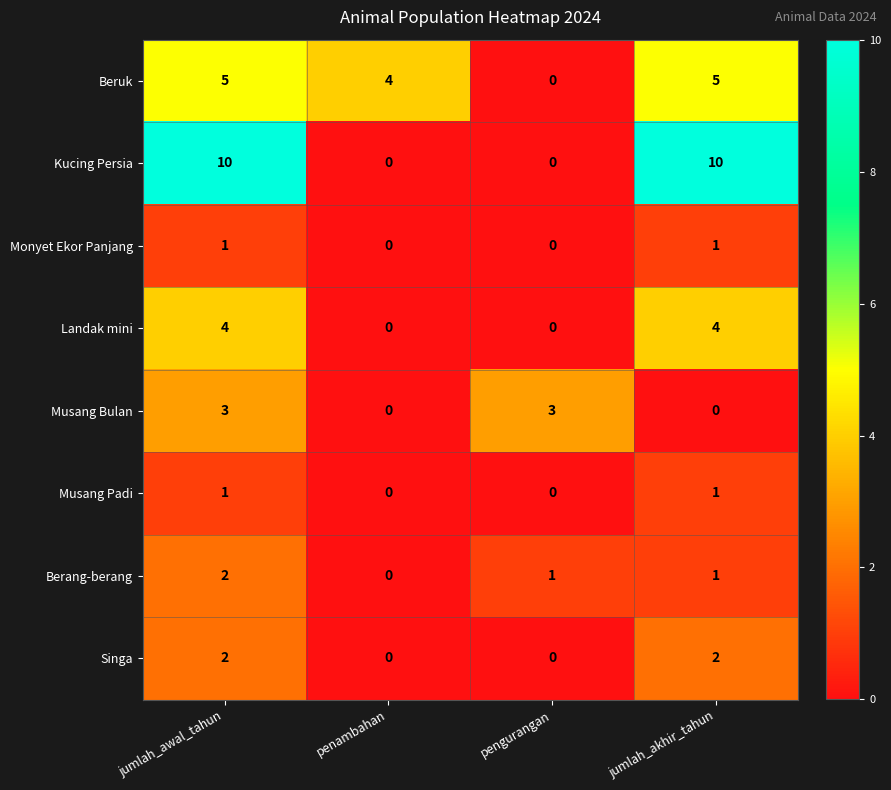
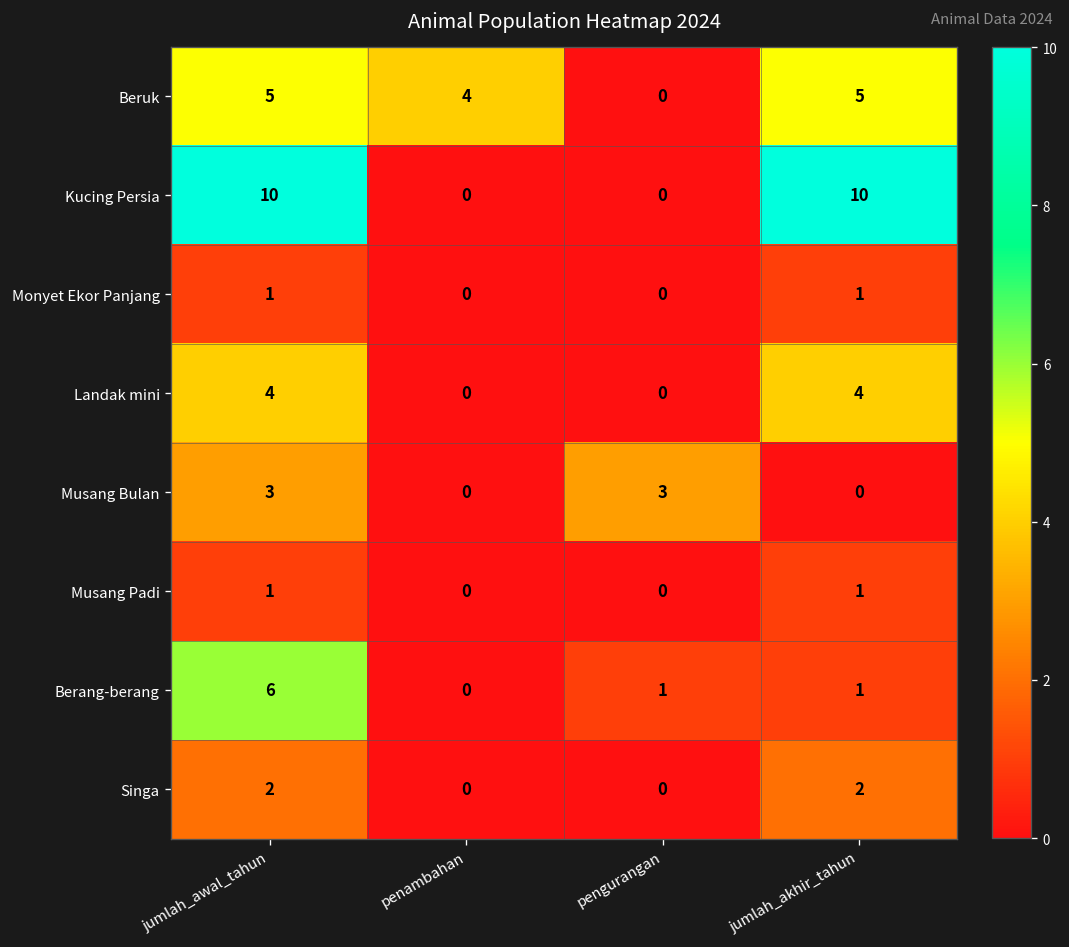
  {
    "Beruk": {
      "jumlah_awal_tahun": 5,
      "penambahan": 4,
      "pengurangan": 0,
      "jumlah_akhir_tahun": 5
    },
    "Kucing Persia": {
      "jumlah_awal_tahun": 10,
      "penambahan": 0,
      "pengurangan": 0,
      "jumlah_akhir_tahun": 10
    },
    "Monyet Ekor Panjang": {
      "jumlah_awal_tahun": 1,
      "penambahan": 0,
      "pengurangan": 0,
      "jumlah_akhir_tahun": 1
    },
    "Landak mini": {
      "jumlah_awal_tahun": 4,
      "penambahan": 0,
      "pengurangan": 0,
      "jumlah_akhir_tahun": 4
    },
    "Musang Bulan": {
      "jumlah_awal_tahun": 3,
      "penambahan": 0,
      "pengurangan": 3,
      "jumlah_akhir_tahun": 0
    },
    "Musang Padi": {
      "jumlah_awal_tahun": 1,
      "penambahan": 0,
      "pengurangan": 0,
      "jumlah_akhir_tahun": 1
    },
    "Berang-berang": {
-     "jumlah_awal_tahun": 2,
+     "jumlah_awal_tahun": 6,
      "penambahan": 0,
      "pengurangan": 1,
      "jumlah_akhir_tahun": 1
    },
    "Singa": {
      "jumlah_awal_tahun": 2,
      "penambahan": 0,
      "pengurangan": 0,
      "jumlah_akhir_tahun": 2
    }
  }
